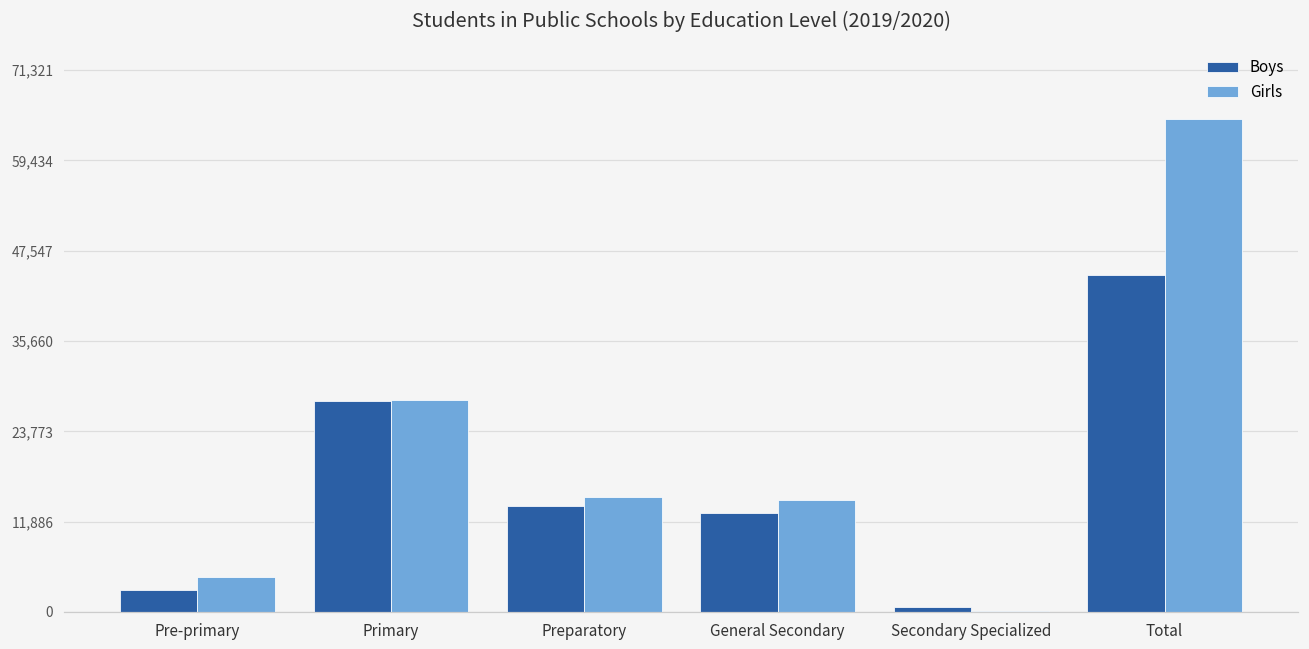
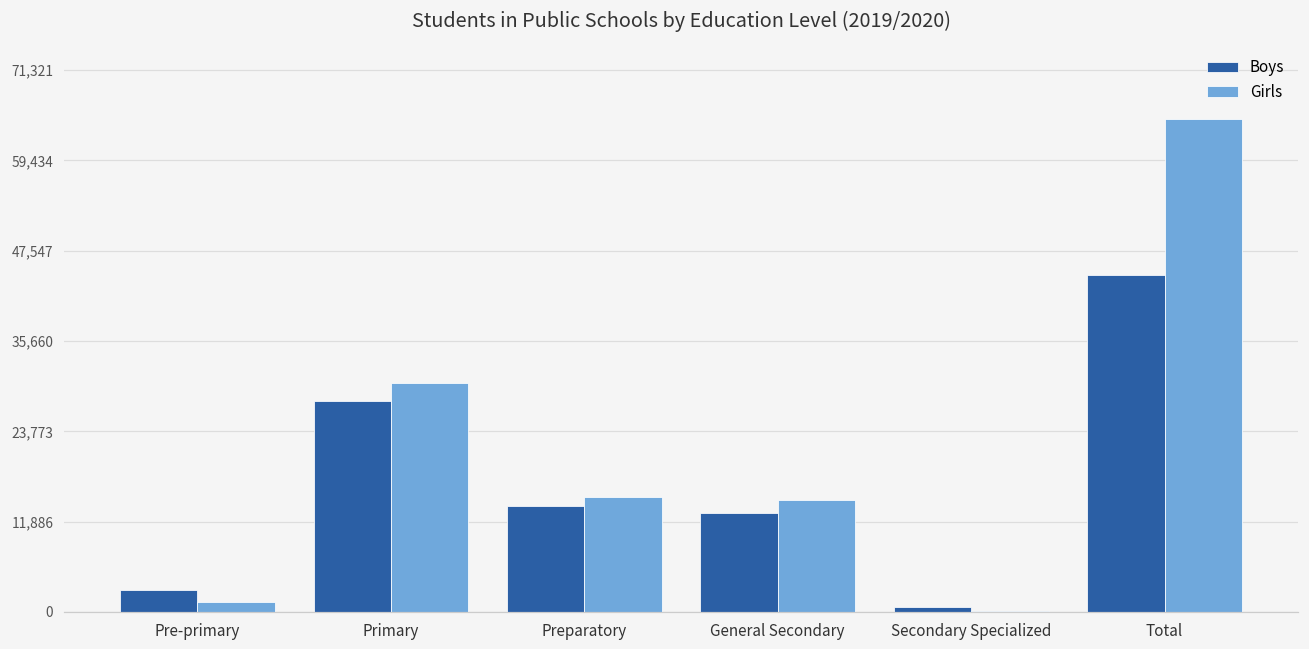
  {
    "Boys": {
      "Pre-primary": "3,000",
      "Primary": "28,000",
      "Preparatory": "14,000",
      "General Secondary": "13,000",
      "Secondary Specialized": "1,000",
      "Total": "44,000"
    },
    "Girls": {
-     "Pre-primary": "5,000",
-     "Primary": "28,000",
+     "Pre-primary": "1,000",
+     "Primary": "30,000",
      "Preparatory": "15,000",
      "General Secondary": "15,000",
      "Total": "65,000"
    }
  }
